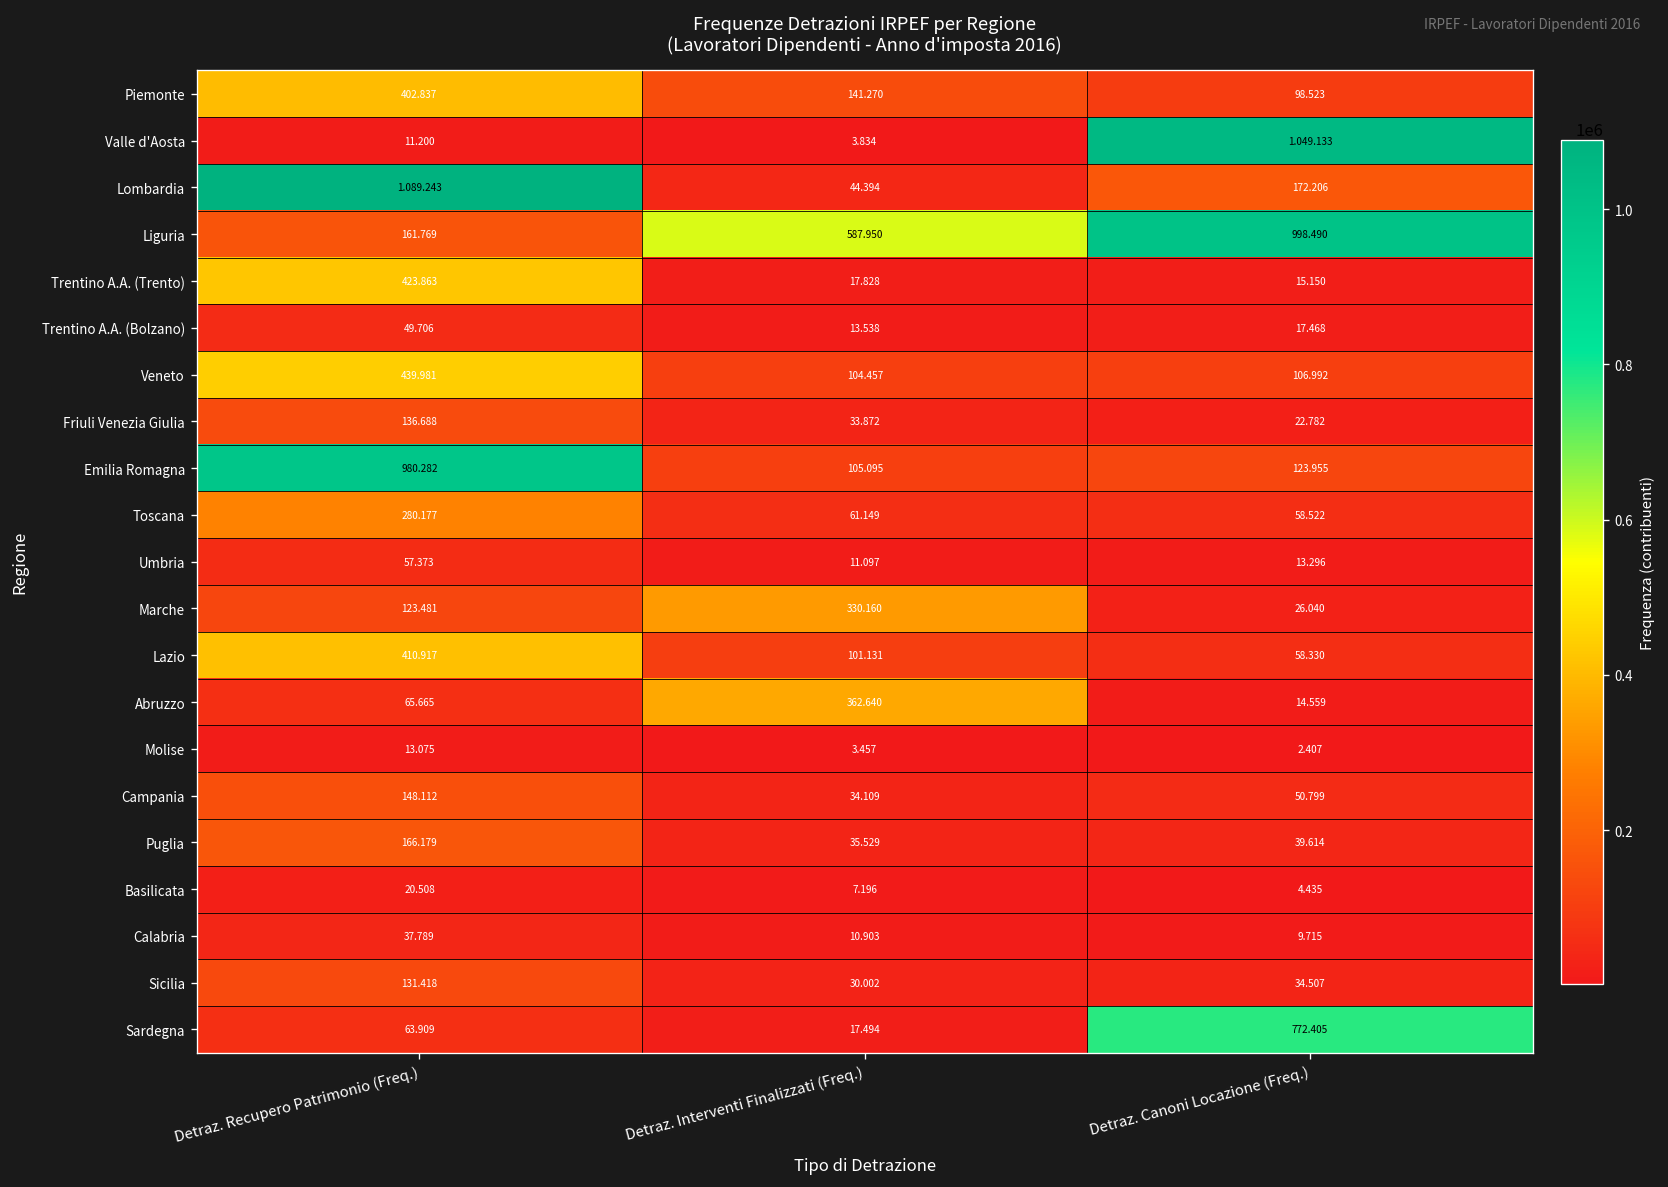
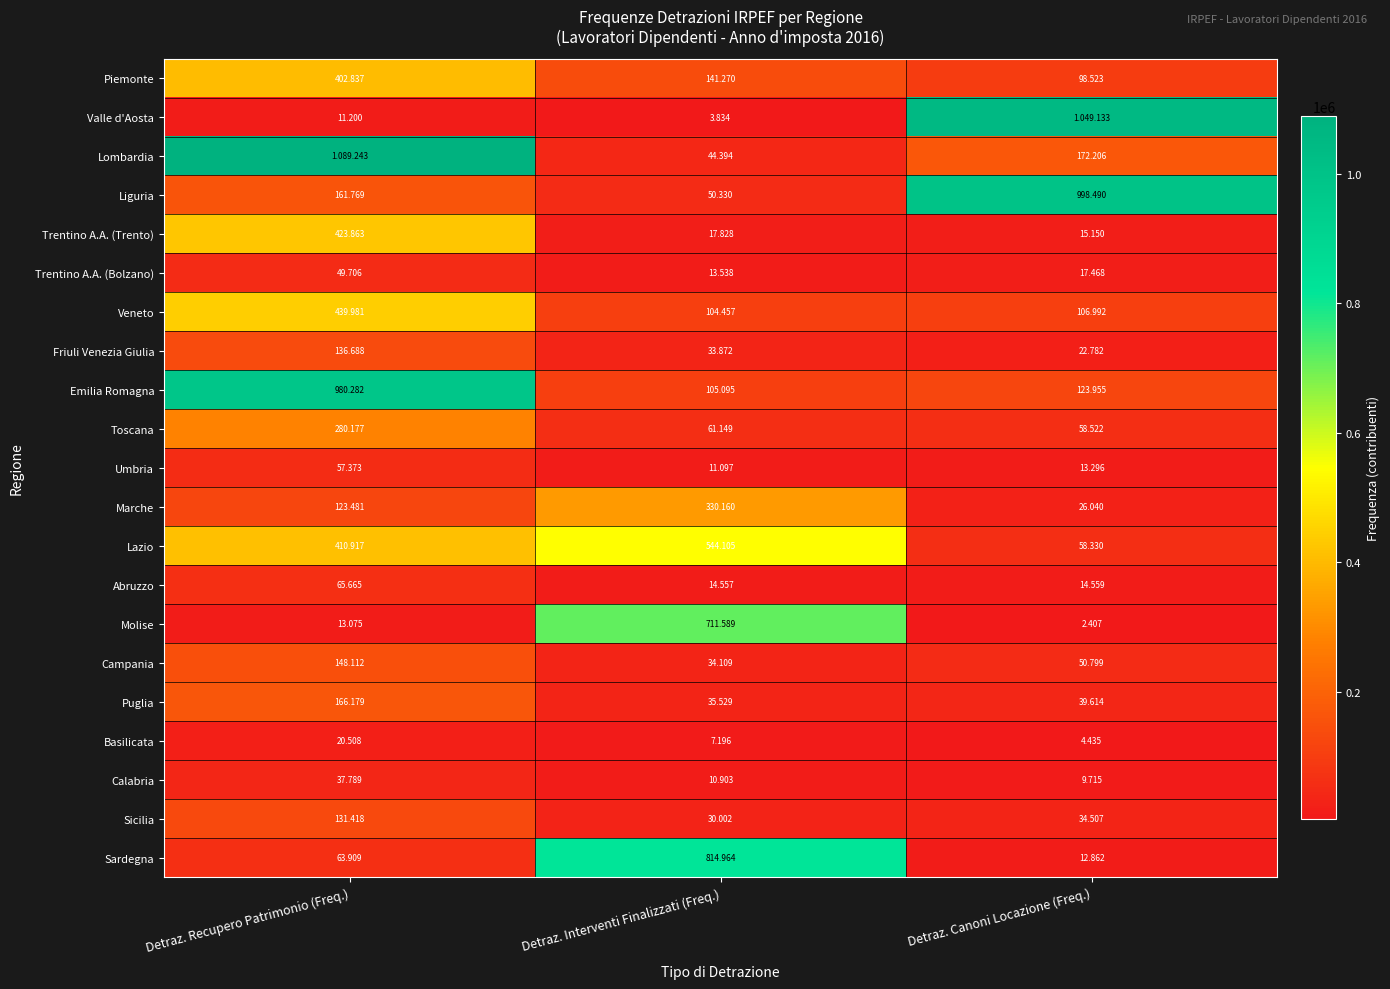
  {
    "Piemonte": {
      "Detraz. Recupero Patrimonio (Freq.)": 402.837,
      "Detraz. Interventi Finalizzati (Freq.)": 141.270,
      "Detraz. Canoni Locazione (Freq.)": 98.523
    },
    "Valle d'Aosta": {
      "Detraz. Recupero Patrimonio (Freq.)": 11.200,
      "Detraz. Interventi Finalizzati (Freq.)": 3.834
    },
    "Lombardia": {
      "Detraz. Interventi Finalizzati (Freq.)": 44.394,
      "Detraz. Canoni Locazione (Freq.)": 172.206
    },
    "Liguria": {
      "Detraz. Recupero Patrimonio (Freq.)": 161.769,
-     "Detraz. Interventi Finalizzati (Freq.)": 587.950,
+     "Detraz. Interventi Finalizzati (Freq.)": 50.330,
      "Detraz. Canoni Locazione (Freq.)": 998.490
    },
    "Trentino A.A. (Trento)": {
      "Detraz. Recupero Patrimonio (Freq.)": 423.863,
      "Detraz. Interventi Finalizzati (Freq.)": 17.828,
      "Detraz. Canoni Locazione (Freq.)": 15.150
    },
    "Trentino A.A. (Bolzano)": {
      "Detraz. Recupero Patrimonio (Freq.)": 49.706,
      "Detraz. Interventi Finalizzati (Freq.)": 13.538,
      "Detraz. Canoni Locazione (Freq.)": 17.468
    },
    "Veneto": {
      "Detraz. Recupero Patrimonio (Freq.)": 439.981,
      "Detraz. Interventi Finalizzati (Freq.)": 104.457,
      "Detraz. Canoni Locazione (Freq.)": 106.992
    },
    "Friuli Venezia Giulia": {
      "Detraz. Recupero Patrimonio (Freq.)": 136.688,
      "Detraz. Interventi Finalizzati (Freq.)": 33.872,
      "Detraz. Canoni Locazione (Freq.)": 22.782
    },
    "Emilia Romagna": {
      "Detraz. Recupero Patrimonio (Freq.)": 980.282,
      "Detraz. Interventi Finalizzati (Freq.)": 105.095,
      "Detraz. Canoni Locazione (Freq.)": 123.955
    },
    "Toscana": {
      "Detraz. Recupero Patrimonio (Freq.)": 280.177,
      "Detraz. Interventi Finalizzati (Freq.)": 61.149,
      "Detraz. Canoni Locazione (Freq.)": 58.522
    },
    "Umbria": {
      "Detraz. Recupero Patrimonio (Freq.)": 57.373,
      "Detraz. Interventi Finalizzati (Freq.)": 11.097,
      "Detraz. Canoni Locazione (Freq.)": 13.296
    },
    "Marche": {
      "Detraz. Recupero Patrimonio (Freq.)": 123.481,
      "Detraz. Interventi Finalizzati (Freq.)": 330.160,
      "Detraz. Canoni Locazione (Freq.)": 26.040
    },
    "Lazio": {
      "Detraz. Recupero Patrimonio (Freq.)": 410.917,
-     "Detraz. Interventi Finalizzati (Freq.)": 101.131,
+     "Detraz. Interventi Finalizzati (Freq.)": 544.105,
      "Detraz. Canoni Locazione (Freq.)": 58.330
    },
    "Abruzzo": {
      "Detraz. Recupero Patrimonio (Freq.)": 65.665,
-     "Detraz. Interventi Finalizzati (Freq.)": 362.640,
+     "Detraz. Interventi Finalizzati (Freq.)": 14.557,
      "Detraz. Canoni Locazione (Freq.)": 14.559
    },
    "Molise": {
      "Detraz. Recupero Patrimonio (Freq.)": 13.075,
-     "Detraz. Interventi Finalizzati (Freq.)": 3.457,
+     "Detraz. Interventi Finalizzati (Freq.)": 711.589,
      "Detraz. Canoni Locazione (Freq.)": 2.407
    },
    "Campania": {
      "Detraz. Recupero Patrimonio (Freq.)": 148.112,
      "Detraz. Interventi Finalizzati (Freq.)": 34.109,
      "Detraz. Canoni Locazione (Freq.)": 50.799
    },
    "Puglia": {
      "Detraz. Recupero Patrimonio (Freq.)": 166.179,
      "Detraz. Interventi Finalizzati (Freq.)": 35.529,
      "Detraz. Canoni Locazione (Freq.)": 39.614
    },
    "Basilicata": {
      "Detraz. Recupero Patrimonio (Freq.)": 20.508,
      "Detraz. Interventi Finalizzati (Freq.)": 7.196,
      "Detraz. Canoni Locazione (Freq.)": 4.435
    },
    "Calabria": {
      "Detraz. Recupero Patrimonio (Freq.)": 37.789,
      "Detraz. Interventi Finalizzati (Freq.)": 10.903,
      "Detraz. Canoni Locazione (Freq.)": 9.715
    },
    "Sicilia": {
      "Detraz. Recupero Patrimonio (Freq.)": 131.418,
      "Detraz. Interventi Finalizzati (Freq.)": 30.002,
      "Detraz. Canoni Locazione (Freq.)": 34.507
    },
    "Sardegna": {
      "Detraz. Recupero Patrimonio (Freq.)": 63.909,
-     "Detraz. Interventi Finalizzati (Freq.)": 17.494,
-     "Detraz. Canoni Locazione (Freq.)": 772.405
+     "Detraz. Interventi Finalizzati (Freq.)": 814.964,
+     "Detraz. Canoni Locazione (Freq.)": 12.862
    }
  }
